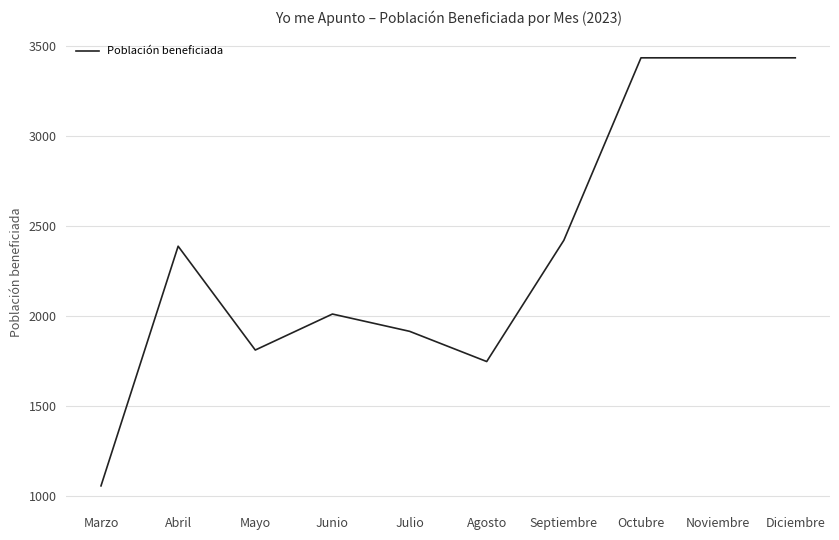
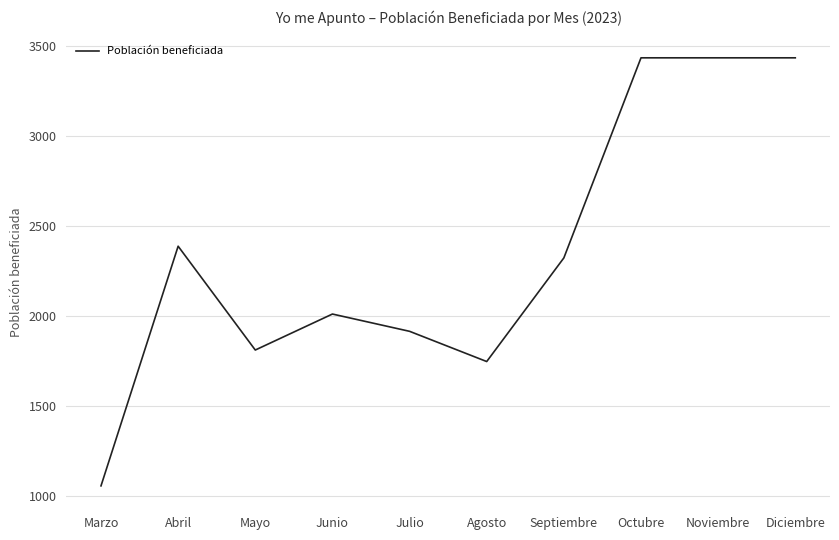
  {
    "Marzo": 1060,
    "Abril": 2390,
    "Mayo": 1810,
    "Junio": 2010,
    "Julio": 1920,
    "Agosto": 1750,
-   "Septiembre": 2420,
+   "Septiembre": 2320,
    "Octubre": 3440,
    "Noviembre": 3440,
    "Diciembre": 3440
  }
